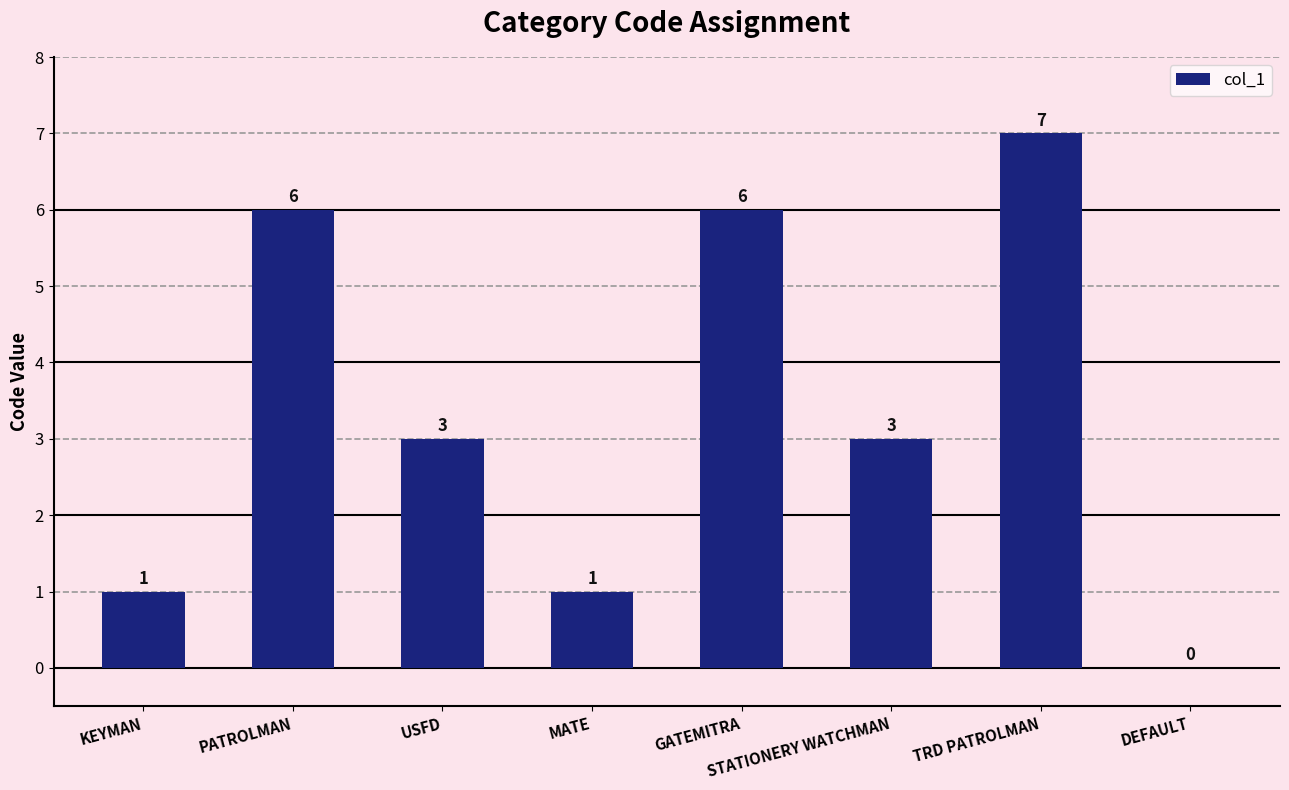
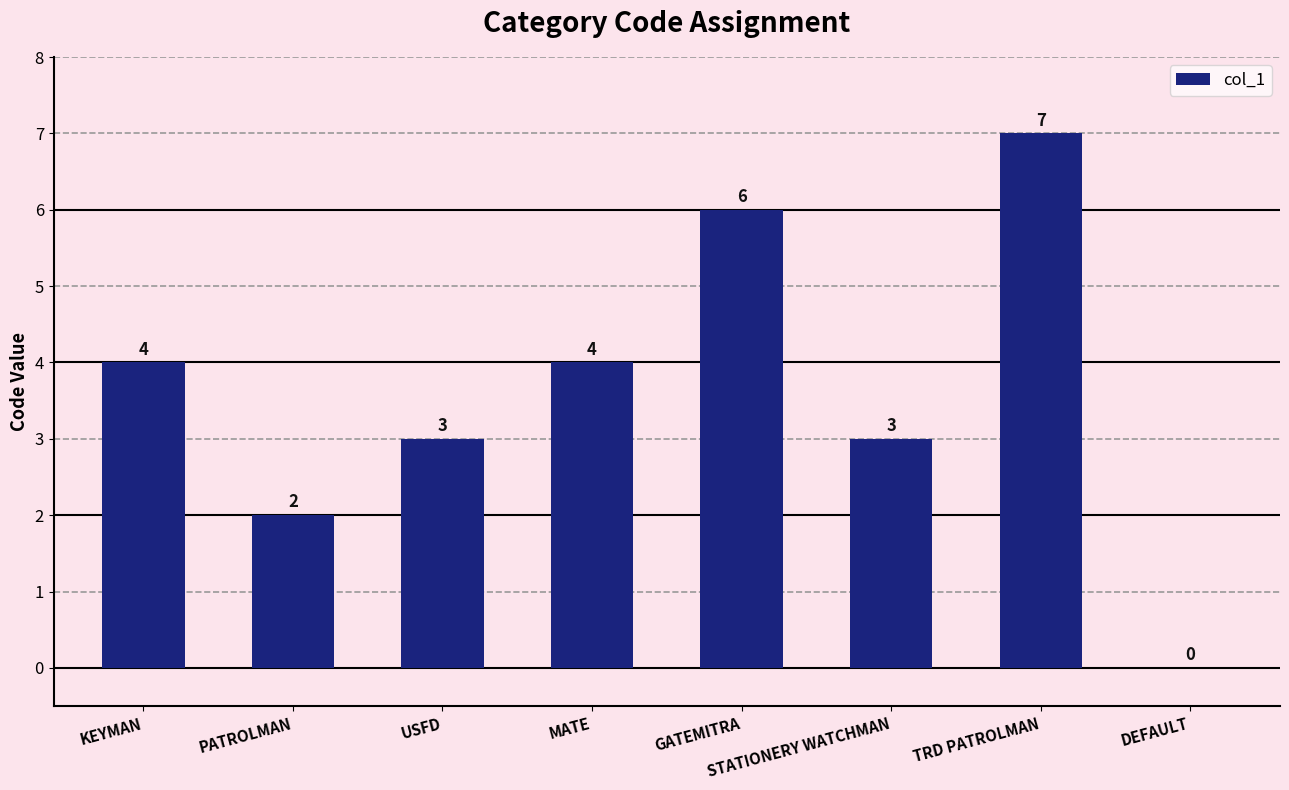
  {
-   "KEYMAN": 1,
-   "PATROLMAN": 6,
+   "KEYMAN": 4,
+   "PATROLMAN": 2,
    "USFD": 3,
-   "MATE": 1,
+   "MATE": 4,
    "GATEMITRA": 6,
    "STATIONERY WATCHMAN": 3,
    "TRD PATROLMAN": 7,
    "DEFAULT": 0
  }
